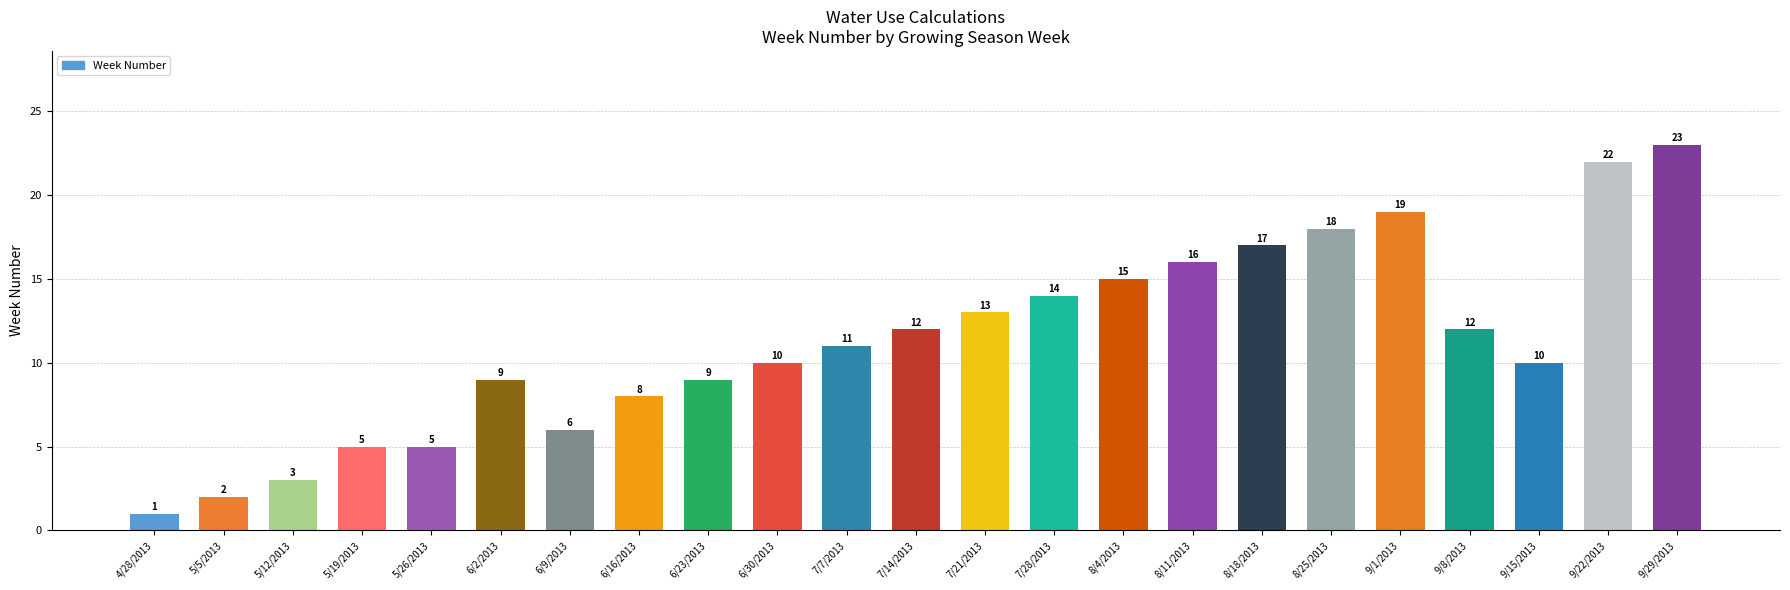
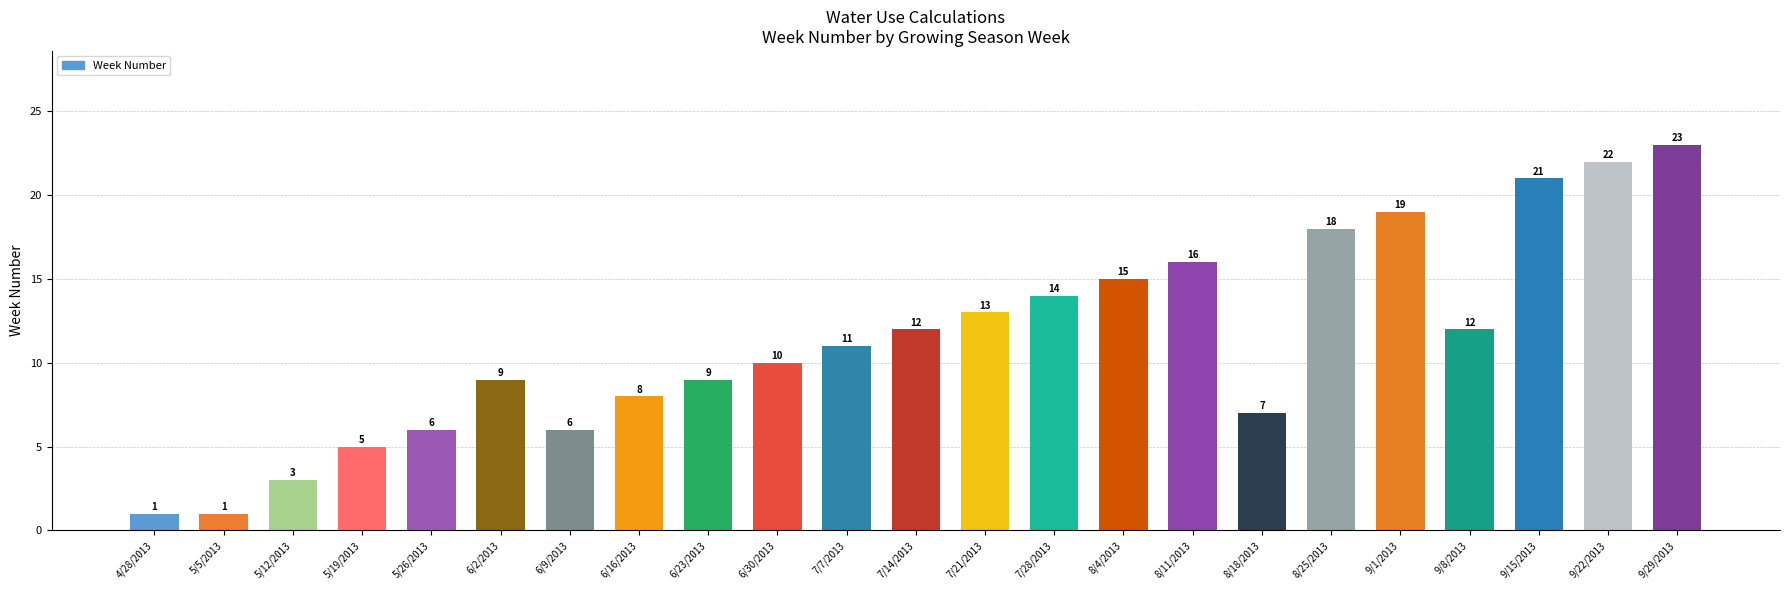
  {
    "4/28/2013": 1,
-   "5/5/2013": 2,
+   "5/5/2013": 1,
    "5/12/2013": 3,
    "5/19/2013": 5,
-   "5/26/2013": 5,
+   "5/26/2013": 6,
    "6/2/2013": 9,
    "6/9/2013": 6,
    "6/16/2013": 8,
    "6/23/2013": 9,
    "6/30/2013": 10,
    "7/7/2013": 11,
    "7/14/2013": 12,
    "7/21/2013": 13,
    "7/28/2013": 14,
    "8/4/2013": 15,
    "8/11/2013": 16,
-   "8/18/2013": 17,
+   "8/18/2013": 7,
    "8/25/2013": 18,
    "9/1/2013": 19,
    "9/8/2013": 12,
-   "9/15/2013": 10,
+   "9/15/2013": 21,
    "9/22/2013": 22,
    "9/29/2013": 23
  }
